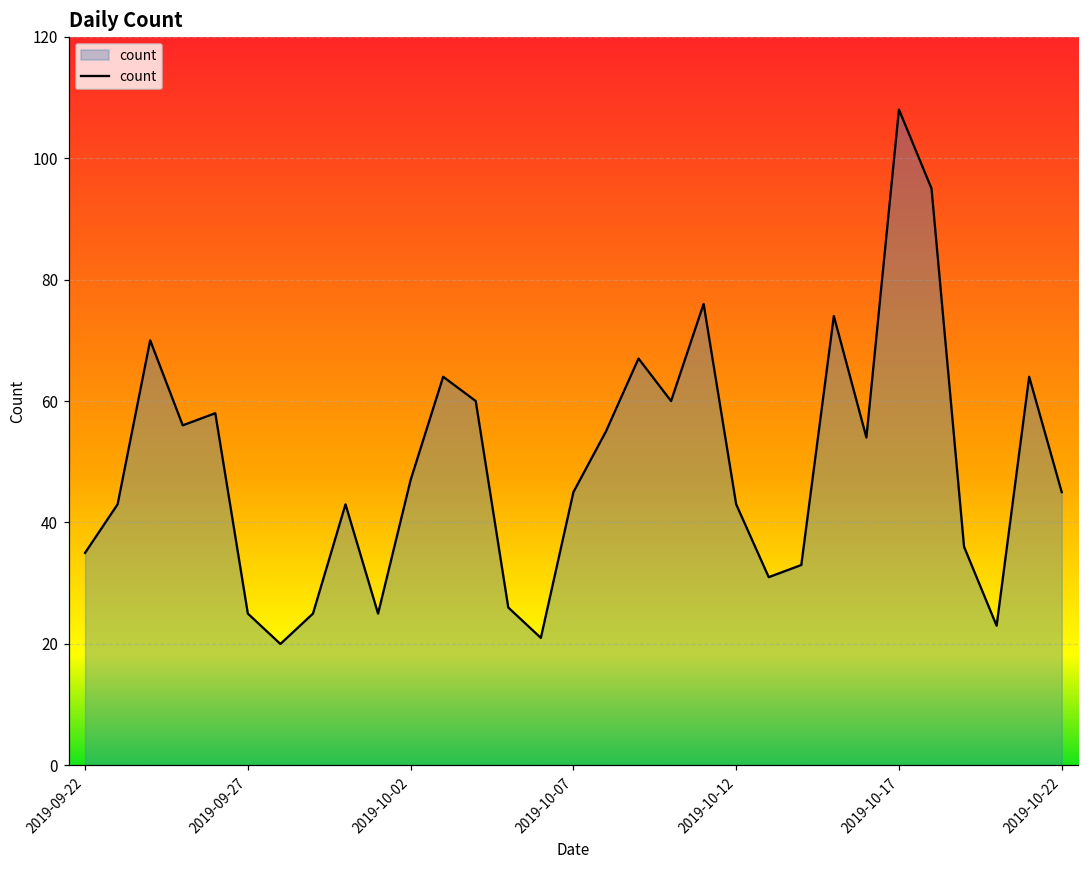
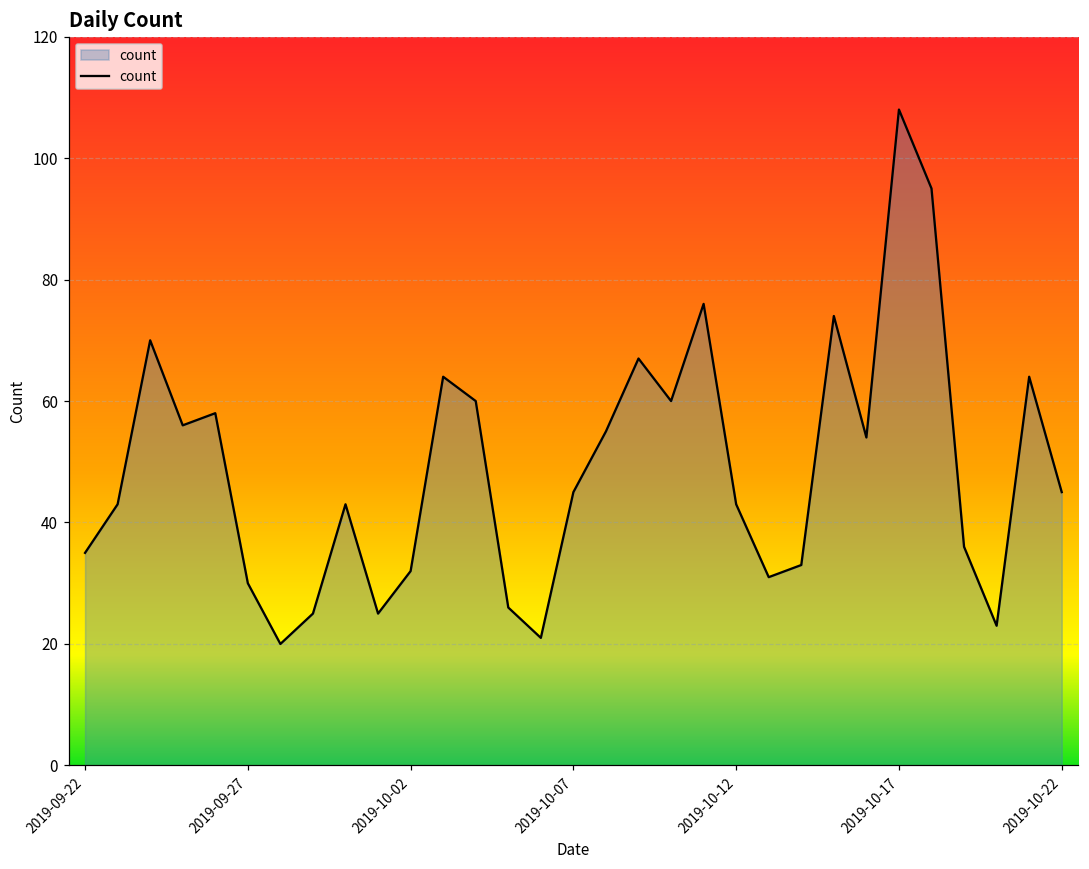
  {
    "2019-09-22": 35,
-   "2019-09-27": 25,
-   "2019-10-02": 47,
+   "2019-09-27": 30,
+   "2019-10-02": 32,
    "2019-10-07": 45,
    "2019-10-12": 43,
    "2019-10-17": 108,
    "2019-10-22": 45
  }
